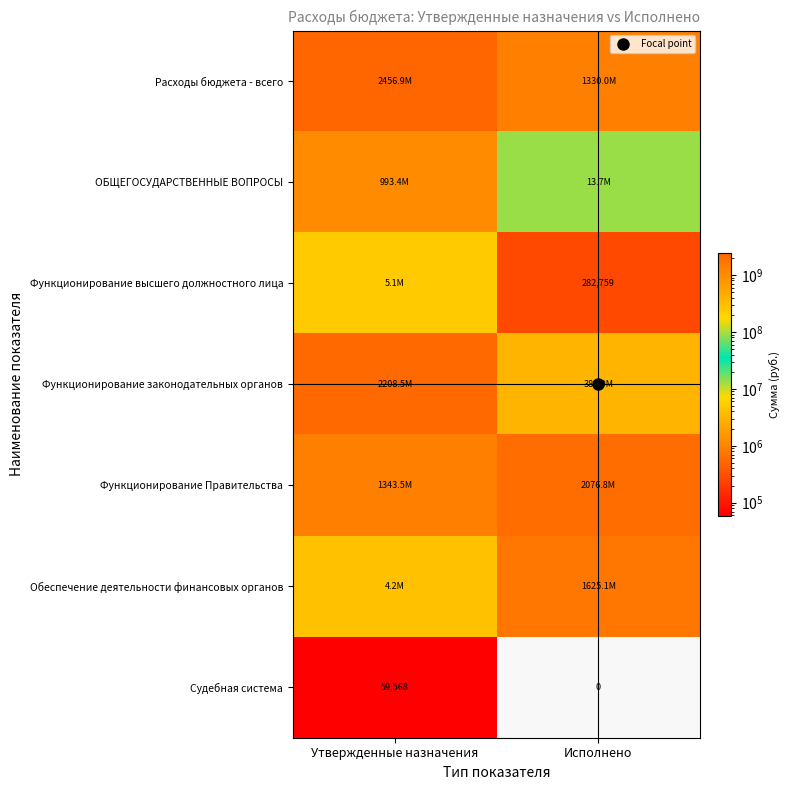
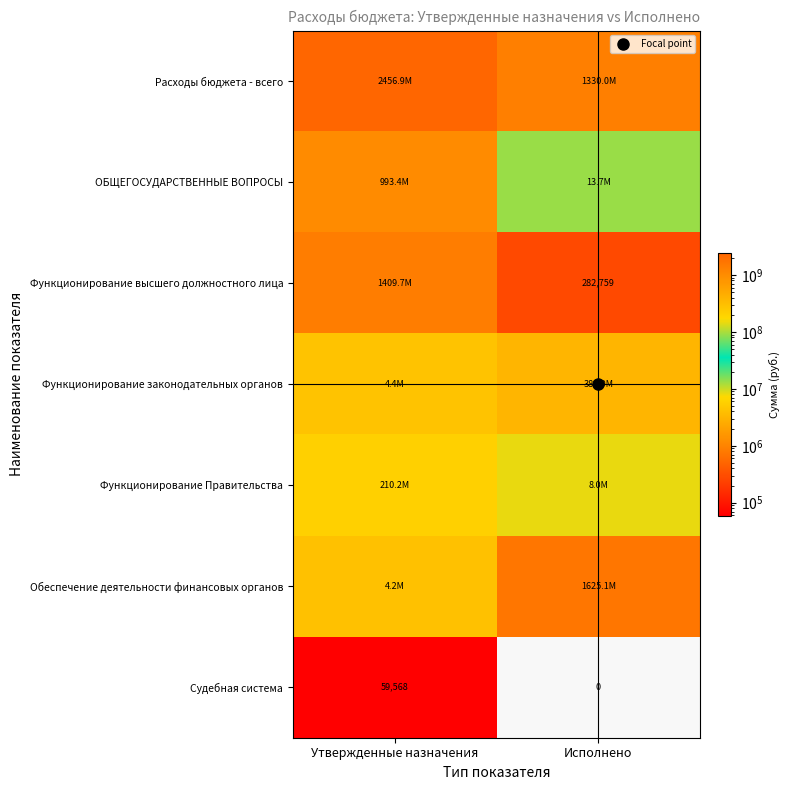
  {
    "Расходы бюджета - всего": {
      "Утвержденные назначения": "2456.9M",
      "Исполнено": "1330.0M"
    },
    "ОБЩЕГОСУДАРСТВЕННЫЕ ВОПРОСЫ": {
      "Утвержденные назначения": "993.4M",
      "Исполнено": "13.7M"
    },
    "Функционирование высшего должностного лица": {
-     "Утвержденные назначения": "5.1M",
+     "Утвержденные назначения": "1409.7M",
      "Исполнено": "282,759"
    },
    "Функционирование законодательных органов": {
-     "Утвержденные назначения": "2208.5M"
+     "Утвержденные назначения": "4.4M"
    },
    "Функционирование Правительства": {
-     "Утвержденные назначения": "1343.5M",
-     "Исполнено": "2076.8M"
+     "Утвержденные назначения": "210.2M",
+     "Исполнено": "8.0M"
    },
    "Обеспечение деятельности финансовых органов": {
      "Утвержденные назначения": "4.2M",
      "Исполнено": "1625.1M"
    },
    "Судебная система": {
      "Утвержденные назначения": "59,568",
      "Исполнено": "0"
    }
  }
